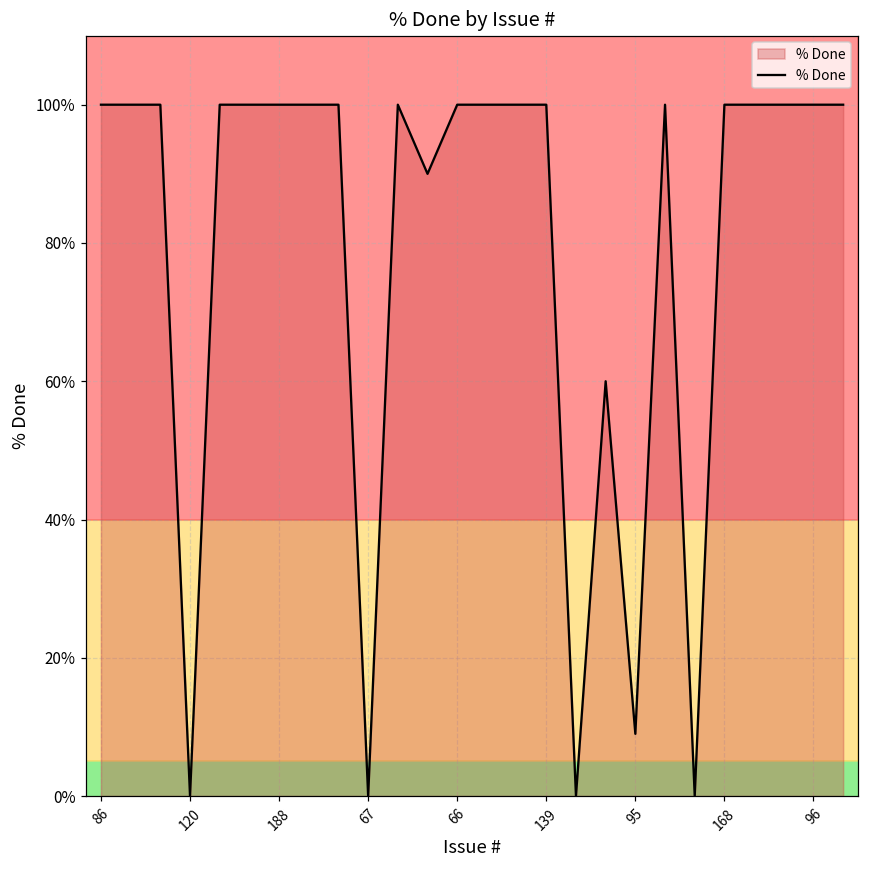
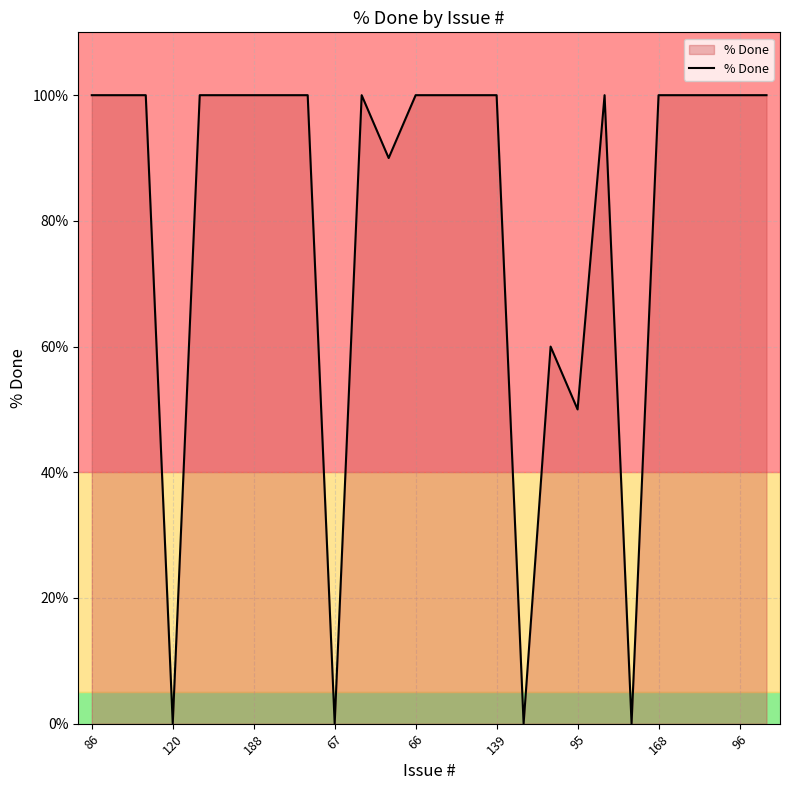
  {
    "86": "100%",
    "120": "0%",
    "188": "100%",
    "67": "0%",
    "66": "100%",
    "139": "100%",
-   "95": "9%",
+   "95": "50%",
    "168": "100%",
    "96": "100%"
  }
